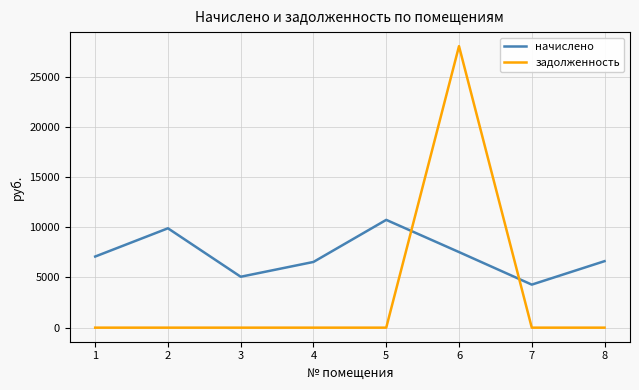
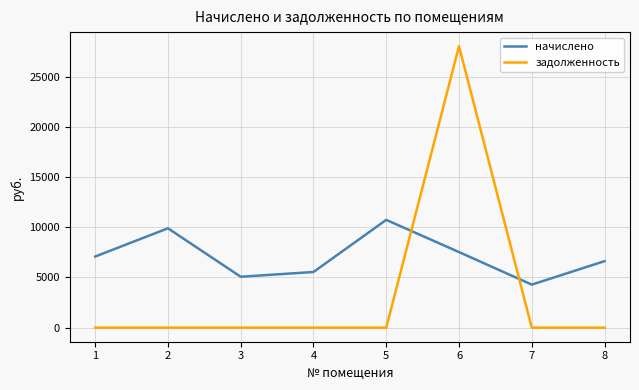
  {
    "начислено": {
      "1": 7100,
      "2": 9900,
      "3": 5100,
-     "4": 6500,
+     "4": 5500,
      "5": 10700,
      "6": 7500,
      "7": 4300,
      "8": 6600
    },
    "задолженность": {
      "1": 0,
      "2": 0,
      "3": 0,
      "4": 0,
      "5": 0,
      "6": 28000,
      "7": 0,
      "8": 0
    }
  }
